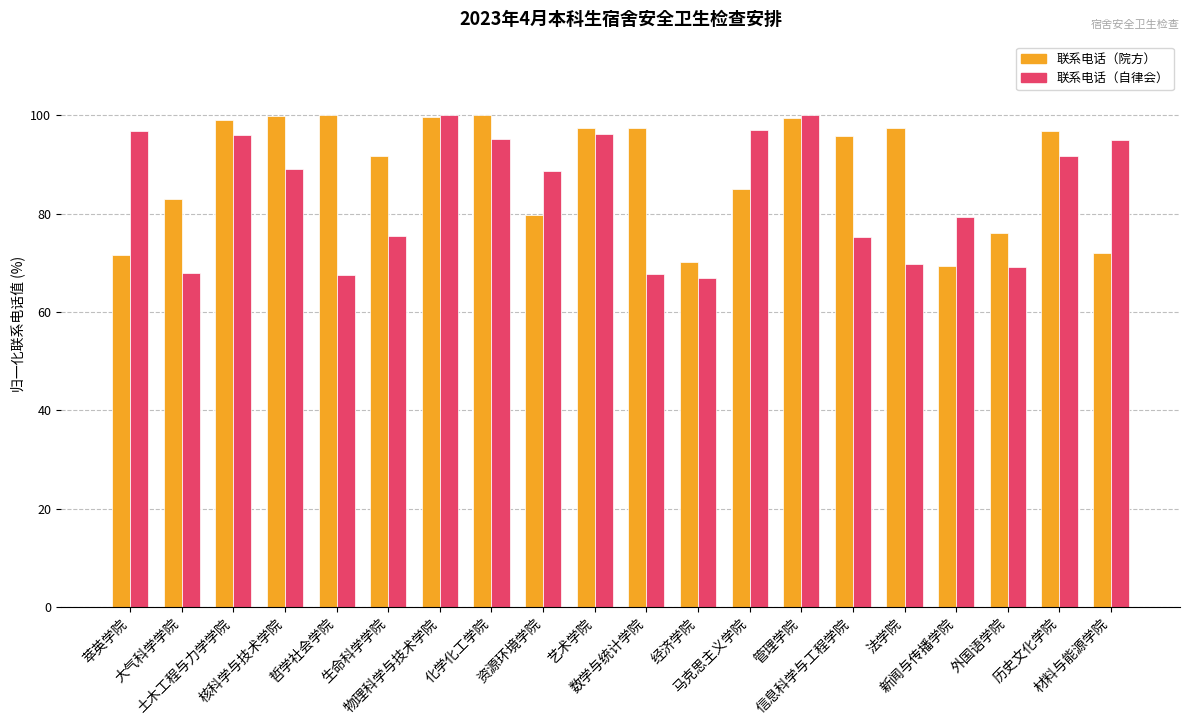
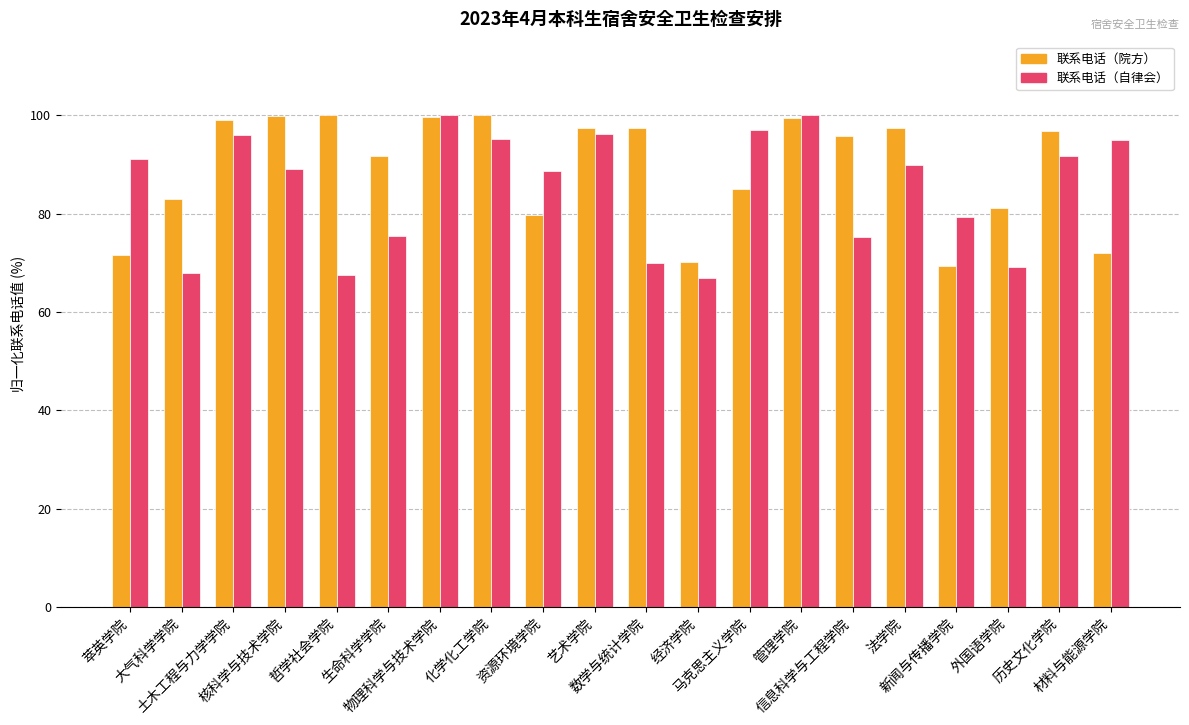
  {
    "联系电话（院方）": {
      "萃英学院": 72,
      "大气科学学院": 83,
      "土木工程与力学学院": 99,
      "核科学与技术学院": 100,
      "哲学社会学院": 100,
      "生命科学学院": 92,
      "物理科学与技术学院": 100,
      "化学化工学院": 100,
      "资源环境学院": 80,
      "艺术学院": 97,
      "数学与统计学院": 97,
      "经济学院": 70,
      "马克思主义学院": 85,
      "管理学院": 99,
      "信息科学与工程学院": 96,
      "法学院": 97,
      "新闻与传播学院": 69,
-     "外国语学院": 76,
+     "外国语学院": 81,
      "历史文化学院": 97,
      "材料与能源学院": 72
    },
    "联系电话（自律会）": {
-     "萃英学院": 97,
+     "萃英学院": 91,
      "大气科学学院": 68,
      "土木工程与力学学院": 96,
      "核科学与技术学院": 89,
      "哲学社会学院": 67,
      "生命科学学院": 75,
      "物理科学与技术学院": 100,
      "化学化工学院": 95,
      "资源环境学院": 89,
      "艺术学院": 96,
-     "数学与统计学院": 68,
+     "数学与统计学院": 70,
      "经济学院": 67,
      "马克思主义学院": 97,
      "管理学院": 100,
      "信息科学与工程学院": 75,
-     "法学院": 70,
+     "法学院": 90,
      "新闻与传播学院": 79,
      "外国语学院": 69,
      "历史文化学院": 92,
      "材料与能源学院": 95
    }
  }
